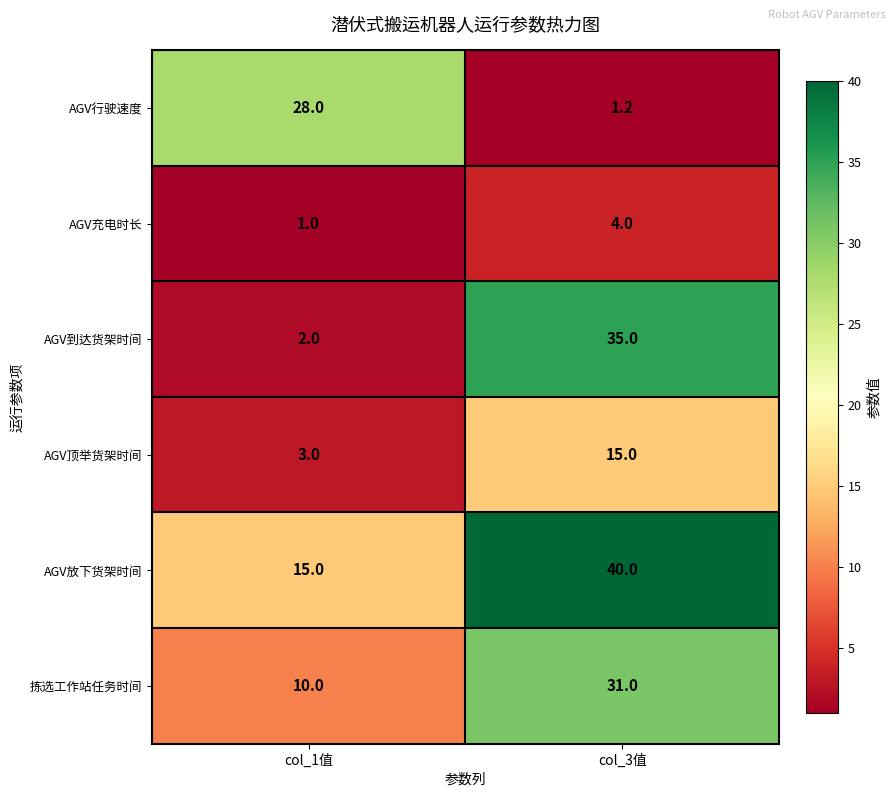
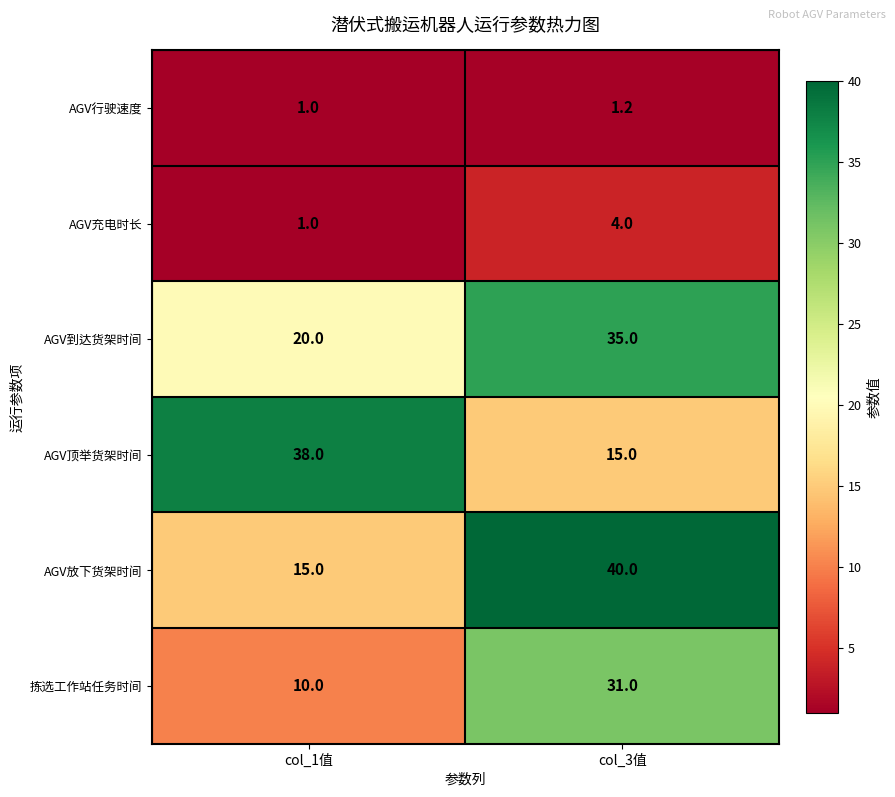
  {
    "AGV行驶速度": {
-     "col_1值": 28.0,
+     "col_1值": 1.0,
      "col_3值": 1.2
    },
    "AGV充电时长": {
      "col_1值": 1.0,
      "col_3值": 4.0
    },
    "AGV到达货架时间": {
-     "col_1值": 2.0,
+     "col_1值": 20.0,
      "col_3值": 35.0
    },
    "AGV顶举货架时间": {
-     "col_1值": 3.0,
+     "col_1值": 38.0,
      "col_3值": 15.0
    },
    "AGV放下货架时间": {
      "col_1值": 15.0,
      "col_3值": 40.0
    },
    "拣选工作站任务时间": {
      "col_1值": 10.0,
      "col_3值": 31.0
    }
  }
